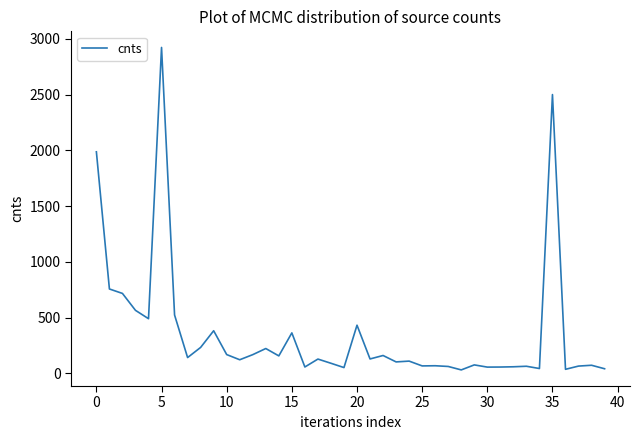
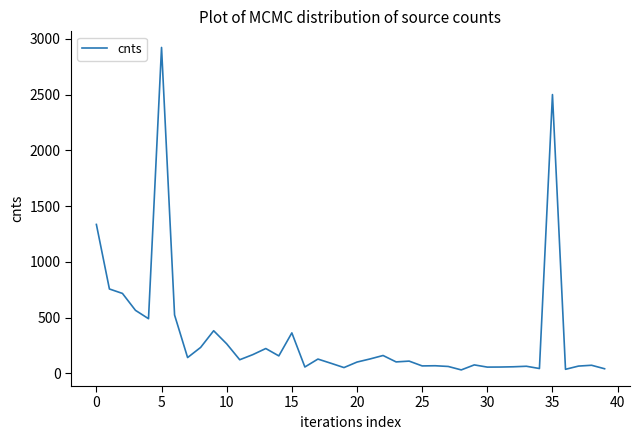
  {
-   "0": 1990,
+   "0": 1340,
    "5": 2920,
-   "10": 170,
+   "10": 260,
    "15": 360,
-   "20": 430,
+   "20": 100,
    "25": 70,
    "30": 60,
    "35": 2500
  }
